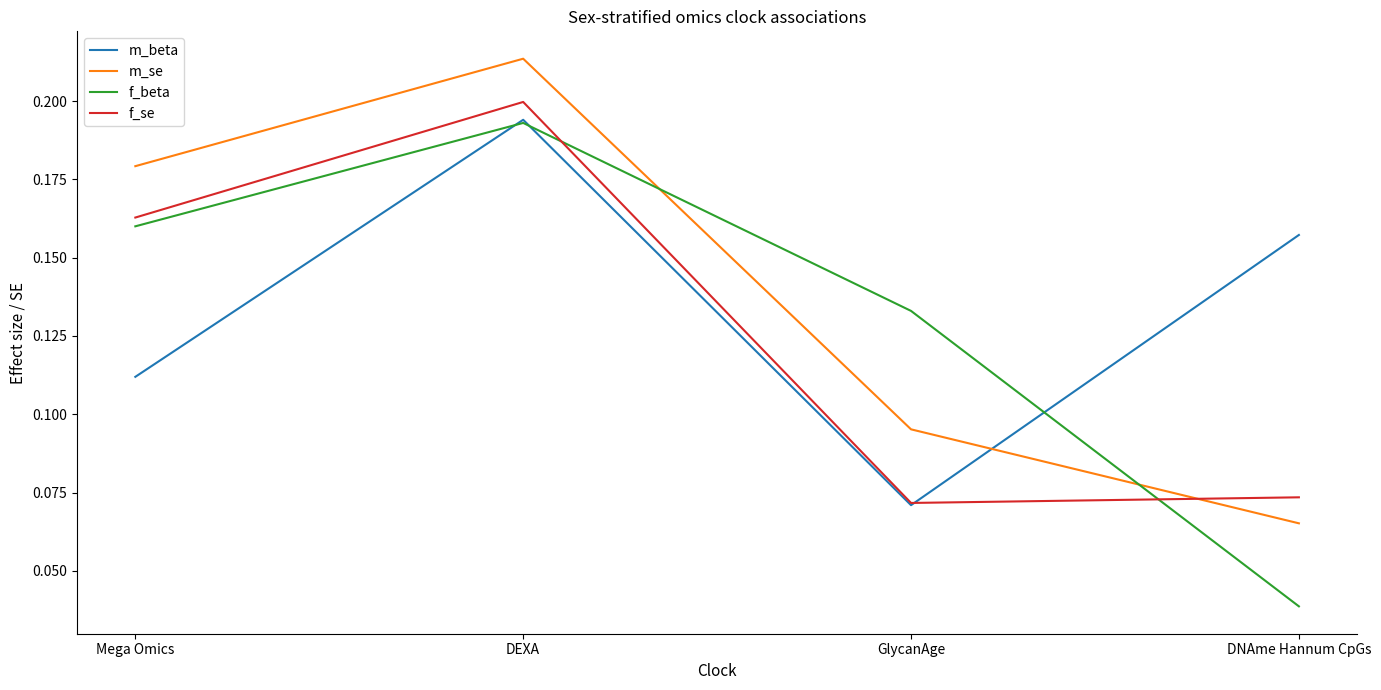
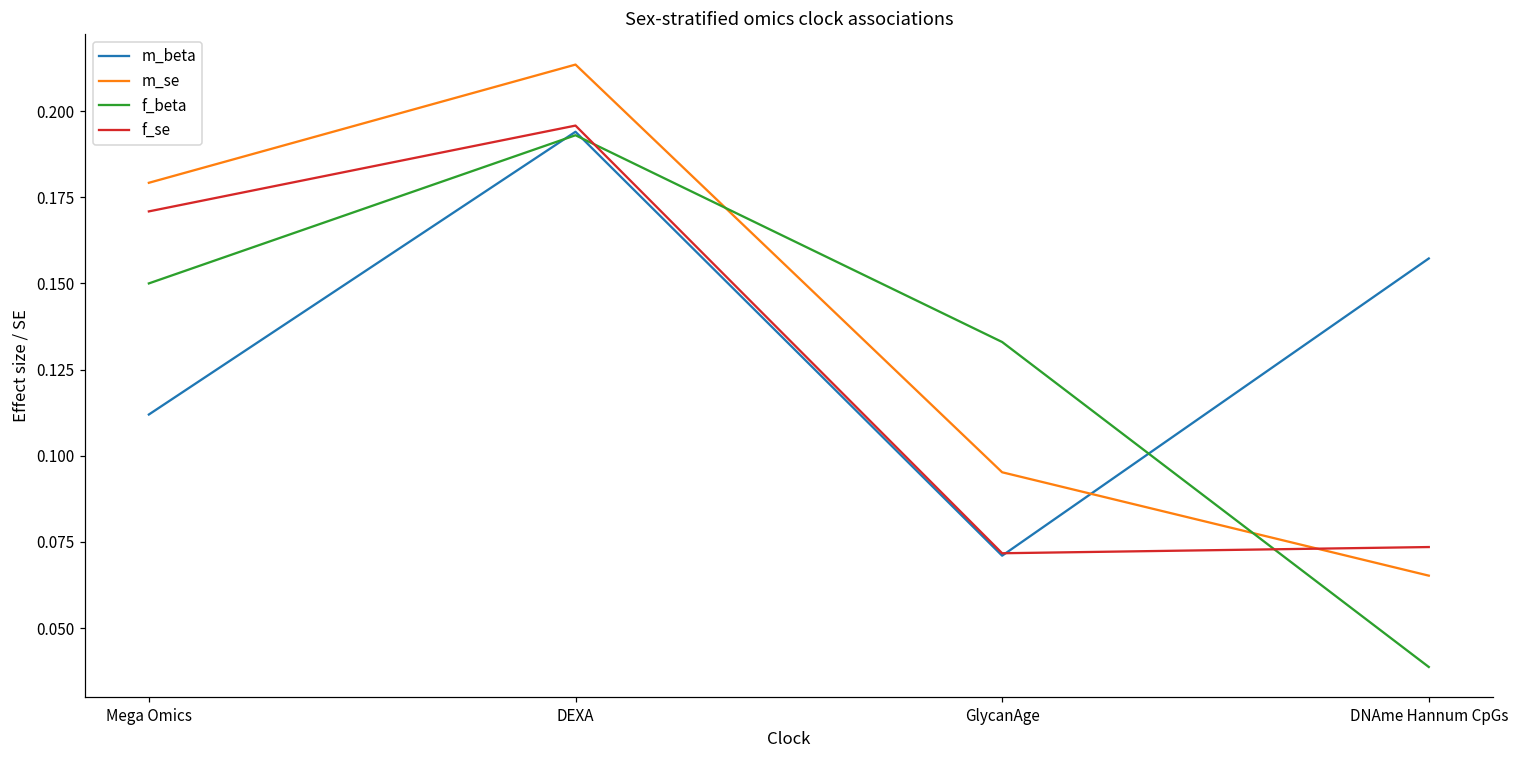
  {
    "m_beta": {
      "Mega Omics": 0.112,
      "DEXA": 0.194,
      "DNAme Hannum CpGs": 0.157
    },
    "m_se": {
      "Mega Omics": 0.179,
      "DEXA": 0.214,
      "GlycanAge": 0.095,
      "DNAme Hannum CpGs": 0.065
    },
    "f_beta": {
-     "Mega Omics": 0.16,
+     "Mega Omics": 0.15,
      "DEXA": 0.193,
      "GlycanAge": 0.133,
      "DNAme Hannum CpGs": 0.039
    },
    "f_se": {
-     "Mega Omics": 0.163,
-     "DEXA": 0.200,
+     "Mega Omics": 0.171,
+     "DEXA": 0.196,
      "DNAme Hannum CpGs": 0.074
    }
  }
